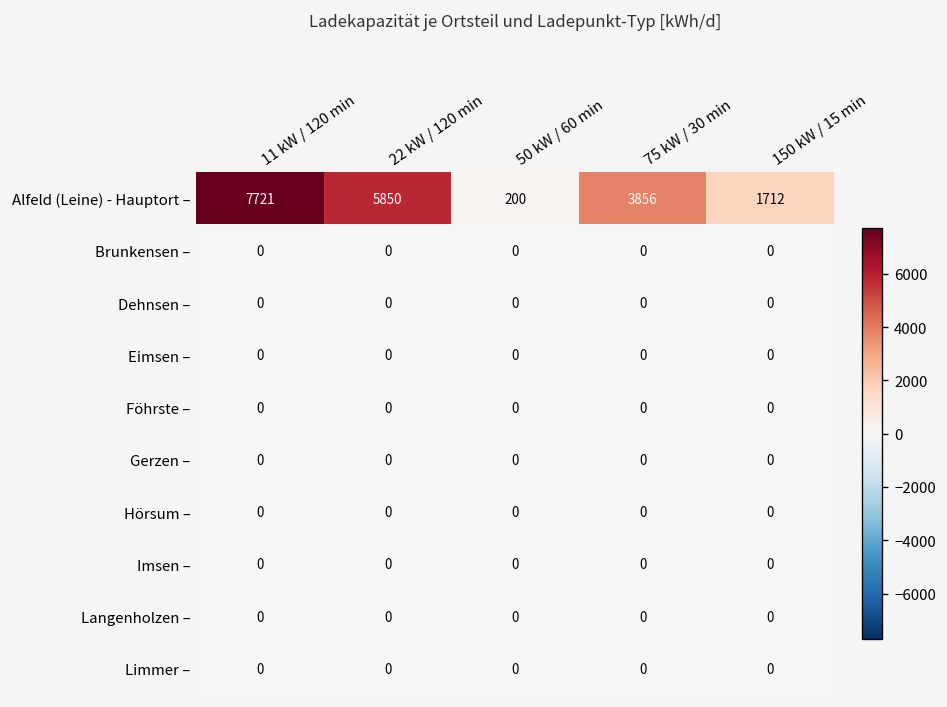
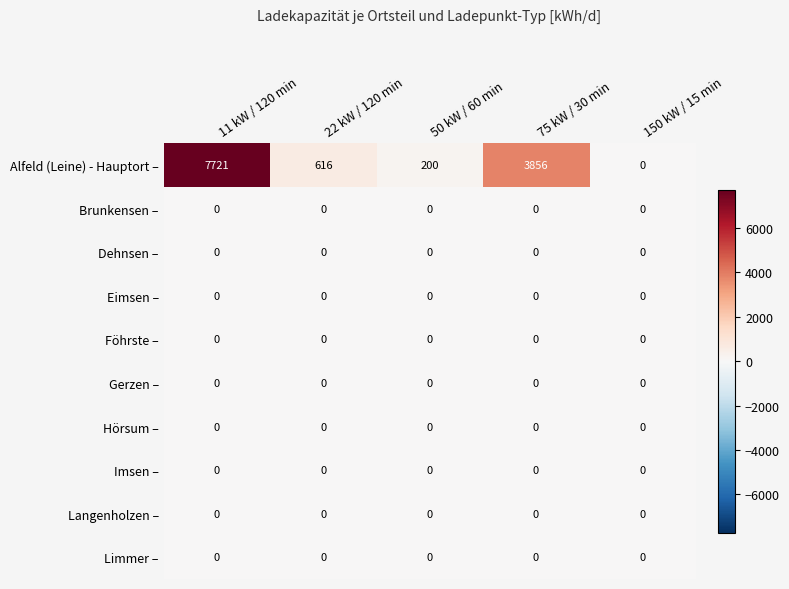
  {
    "Alfeld (Leine) - Hauptort –": {
      "11 kW / 120 min": 7721,
-     "22 kW / 120 min": 5850,
+     "22 kW / 120 min": 616,
      "50 kW / 60 min": 200,
      "75 kW / 30 min": 3856,
-     "150 kW / 15 min": 1712
+     "150 kW / 15 min": 0
    },
    "Brunkensen –": {
      "11 kW / 120 min": 0,
      "22 kW / 120 min": 0,
      "50 kW / 60 min": 0,
      "75 kW / 30 min": 0,
      "150 kW / 15 min": 0
    },
    "Dehnsen –": {
      "11 kW / 120 min": 0,
      "22 kW / 120 min": 0,
      "50 kW / 60 min": 0,
      "75 kW / 30 min": 0,
      "150 kW / 15 min": 0
    },
    "Eimsen –": {
      "11 kW / 120 min": 0,
      "22 kW / 120 min": 0,
      "50 kW / 60 min": 0,
      "75 kW / 30 min": 0,
      "150 kW / 15 min": 0
    },
    "Föhrste –": {
      "11 kW / 120 min": 0,
      "22 kW / 120 min": 0,
      "50 kW / 60 min": 0,
      "75 kW / 30 min": 0,
      "150 kW / 15 min": 0
    },
    "Gerzen –": {
      "11 kW / 120 min": 0,
      "22 kW / 120 min": 0,
      "50 kW / 60 min": 0,
      "75 kW / 30 min": 0,
      "150 kW / 15 min": 0
    },
    "Hörsum –": {
      "11 kW / 120 min": 0,
      "22 kW / 120 min": 0,
      "50 kW / 60 min": 0,
      "75 kW / 30 min": 0,
      "150 kW / 15 min": 0
    },
    "Imsen –": {
      "11 kW / 120 min": 0,
      "22 kW / 120 min": 0,
      "50 kW / 60 min": 0,
      "75 kW / 30 min": 0,
      "150 kW / 15 min": 0
    },
    "Langenholzen –": {
      "11 kW / 120 min": 0,
      "22 kW / 120 min": 0,
      "50 kW / 60 min": 0,
      "75 kW / 30 min": 0,
      "150 kW / 15 min": 0
    },
    "Limmer –": {
      "11 kW / 120 min": 0,
      "22 kW / 120 min": 0,
      "50 kW / 60 min": 0,
      "75 kW / 30 min": 0,
      "150 kW / 15 min": 0
    }
  }
